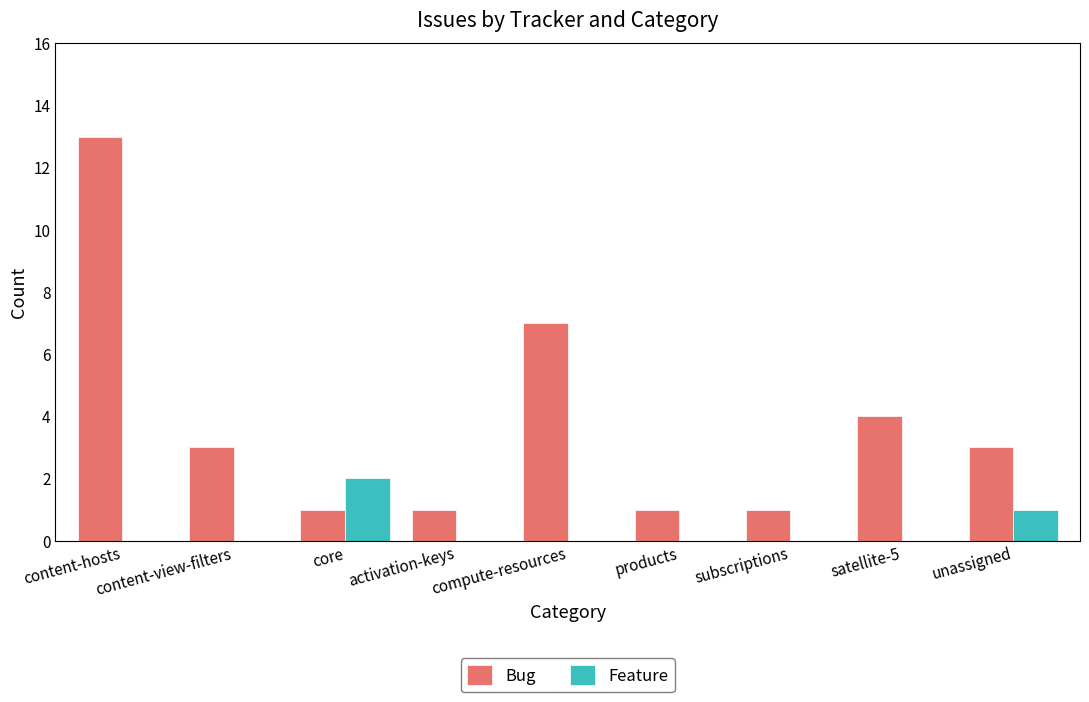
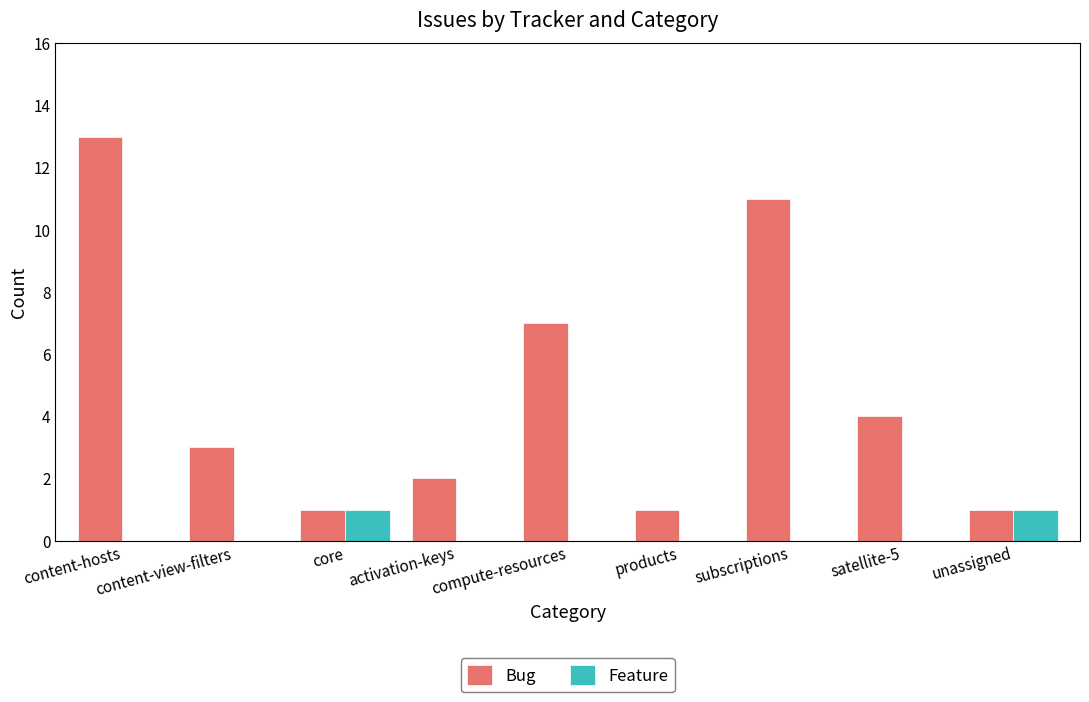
  {
    "Bug": {
      "content-hosts": 13,
      "content-view-filters": 3,
      "core": 1,
-     "activation-keys": 1,
+     "activation-keys": 2,
      "compute-resources": 7,
      "products": 1,
-     "subscriptions": 1,
+     "subscriptions": 11,
      "satellite-5": 4,
-     "unassigned": 3
+     "unassigned": 1
    },
    "Feature": {
      "content-hosts": 0,
      "content-view-filters": 0,
-     "core": 2,
+     "core": 1,
      "activation-keys": 0,
      "compute-resources": 0,
      "products": 0,
      "subscriptions": 0,
      "satellite-5": 0,
      "unassigned": 1
    }
  }
